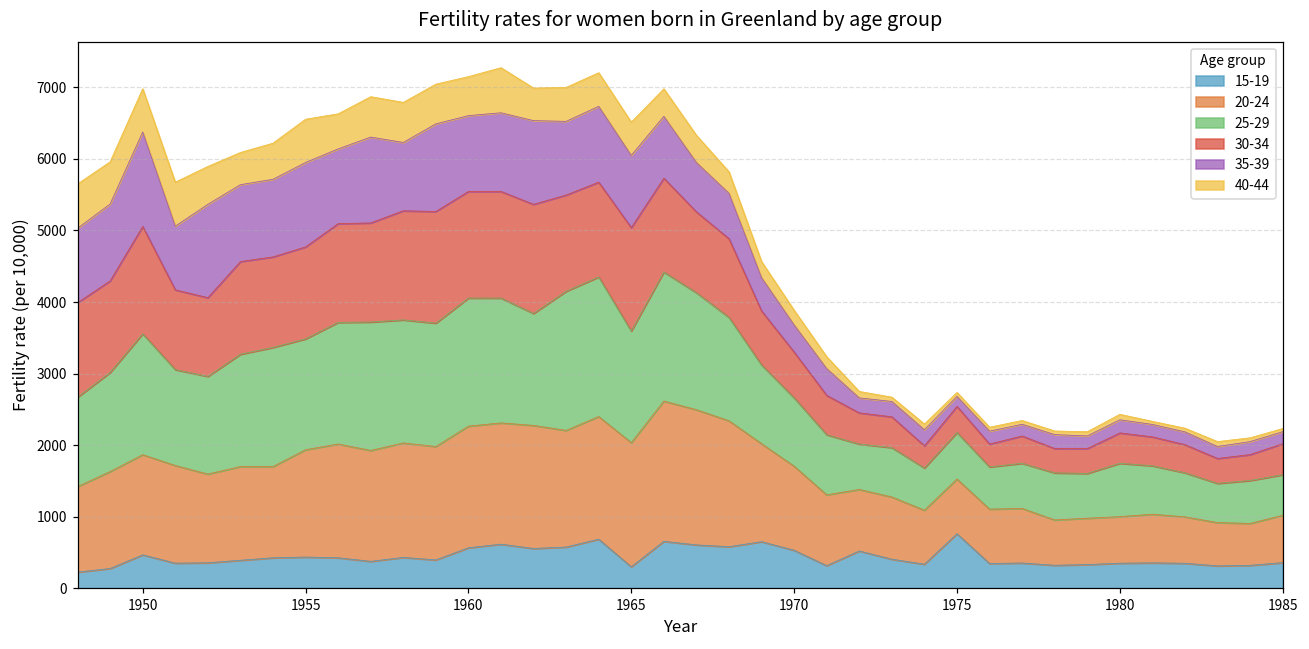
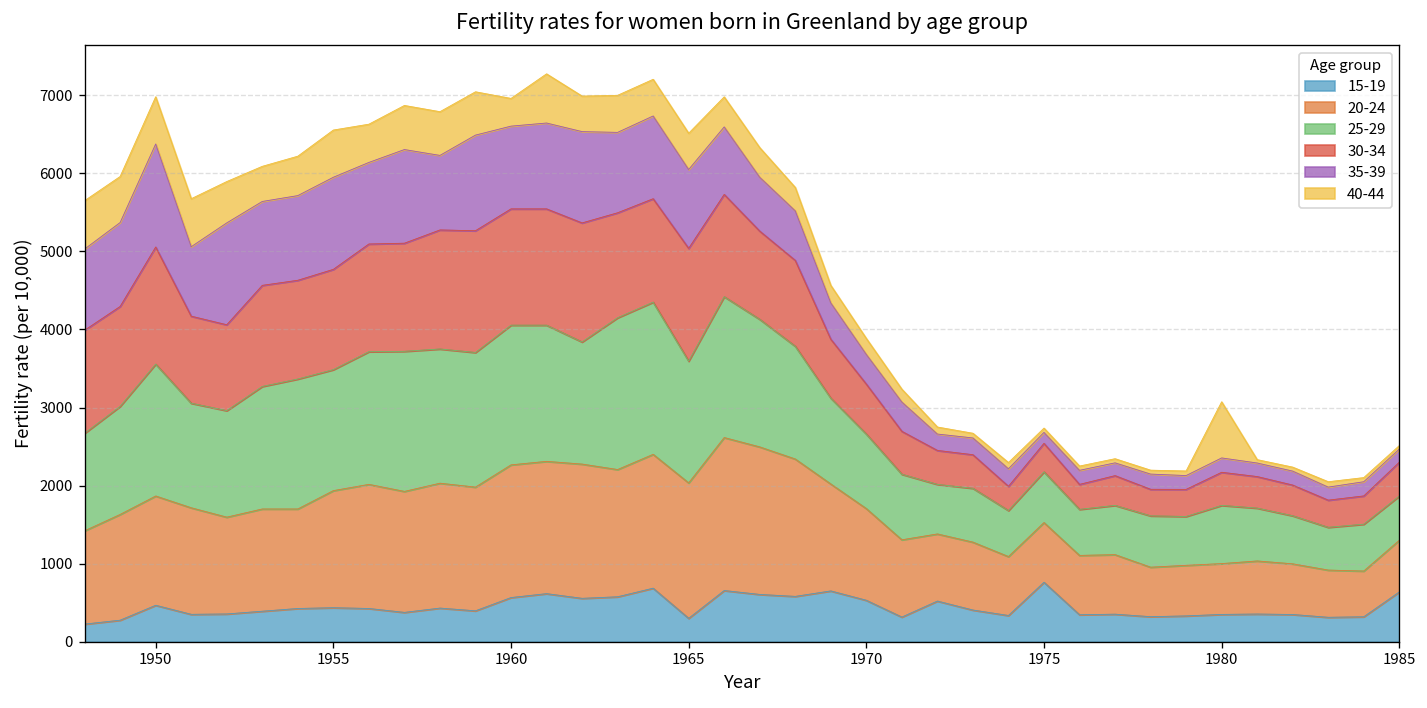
  {
    "15-19": {
      "1950": 500,
      "1955": 400,
      "1960": 600,
      "1965": 300,
      "1970": 500,
      "1975": 800,
      "1980": 300,
-     "1985": 400
+     "1985": 600
    },
    "25-29": {
      "1950": 1700,
      "1955": 1600,
      "1960": 1800,
      "1965": 1600,
      "1970": 1000,
      "1975": 700,
      "1980": 700,
      "1985": 600
    },
    "35-39": {
      "1950": 1300,
      "1955": 1200,
      "1960": 1100,
      "1965": 1000,
      "1970": 400,
      "1975": 100,
      "1980": 200,
      "1985": 200
    },
    "40-44": {
      "1950": 600,
      "1955": 600,
-     "1960": 500,
+     "1960": 400,
      "1965": 500,
      "1970": 200,
      "1975": 100,
-     "1980": 100,
+     "1980": 700,
      "1985": 0
    }
  }
